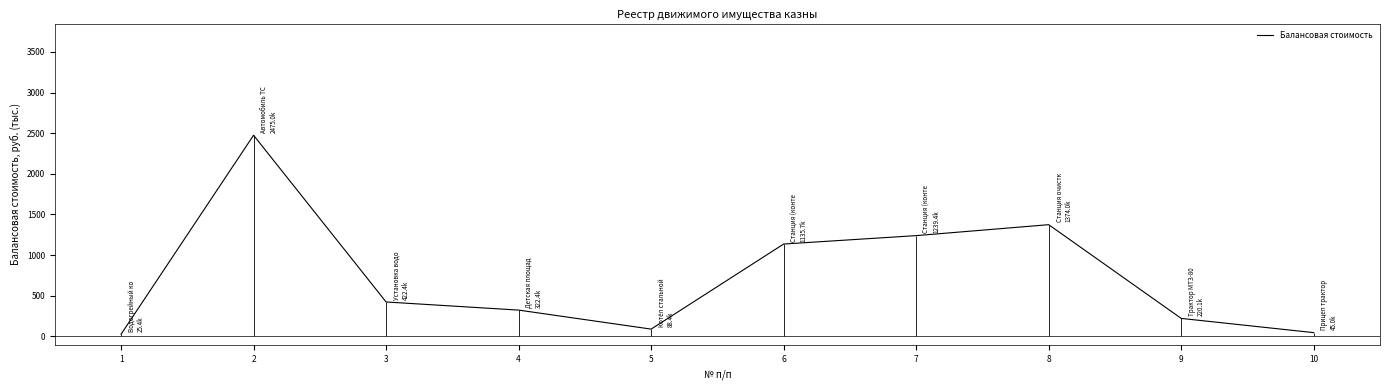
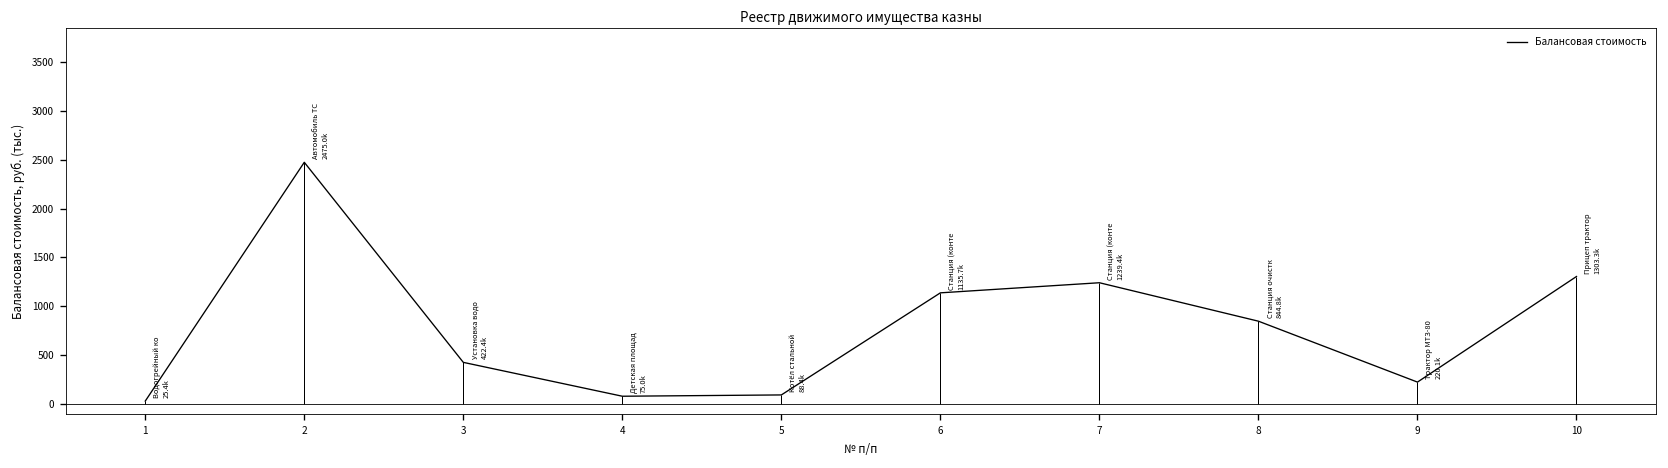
  {
    "1": "25.4k",
    "2": "2475.0k",
    "3": "422.4k",
-   "4": "322.4k",
+   "4": "75.0k",
    "5": "88.4k",
    "6": "1135.7k",
    "7": "1239.4k",
-   "8": "1374.0k",
+   "8": "844.8k",
    "9": "220.1k",
-   "10": "45.0k"
+   "10": "1303.3k"
  }
